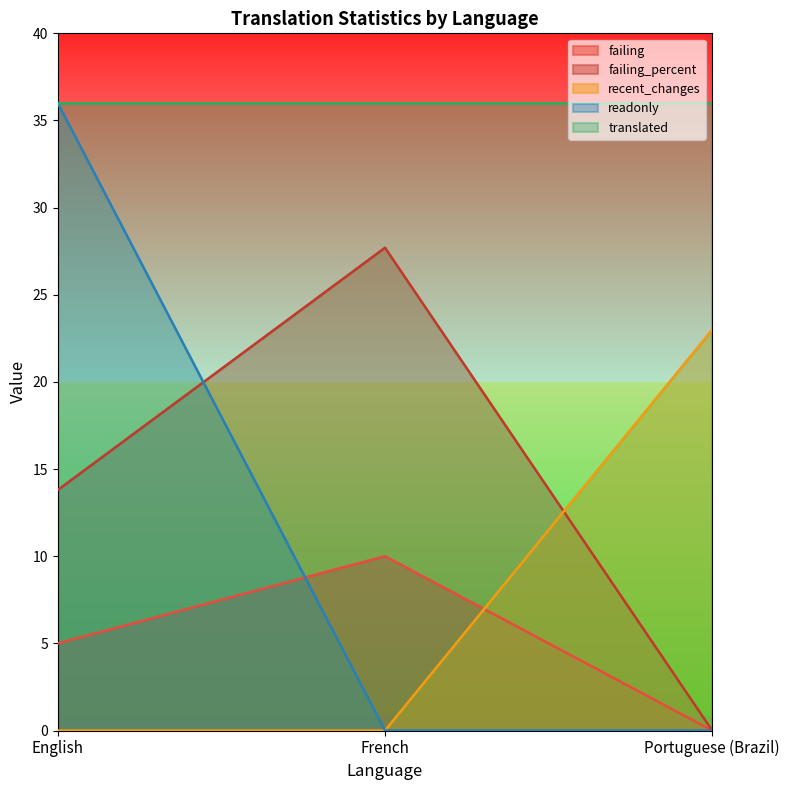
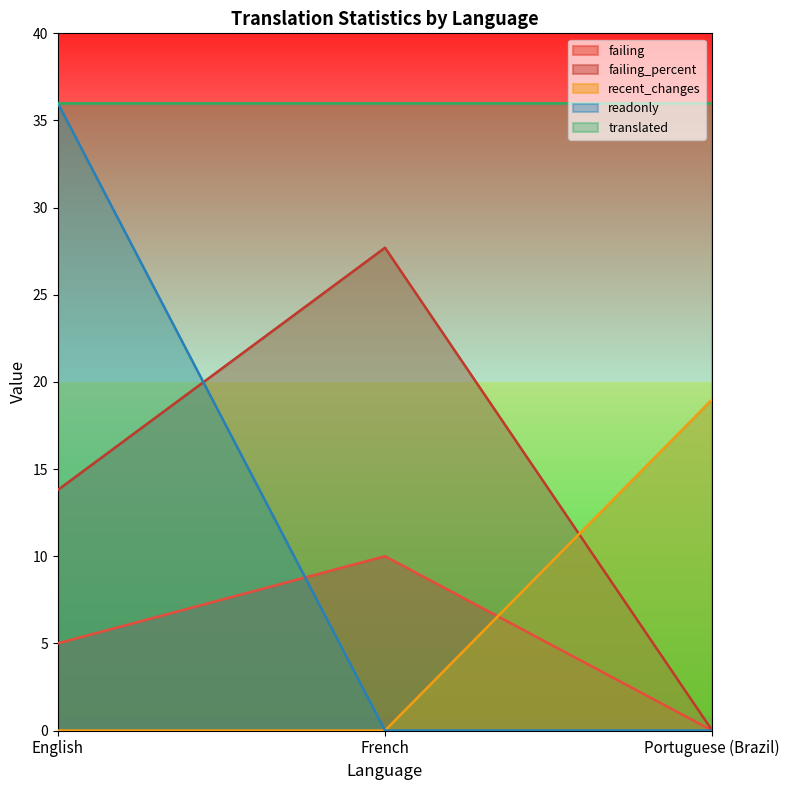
  {
    "recent_changes": {
-     "Portuguese (Brazil)": 23
+     "Portuguese (Brazil)": 19
    }
  }
